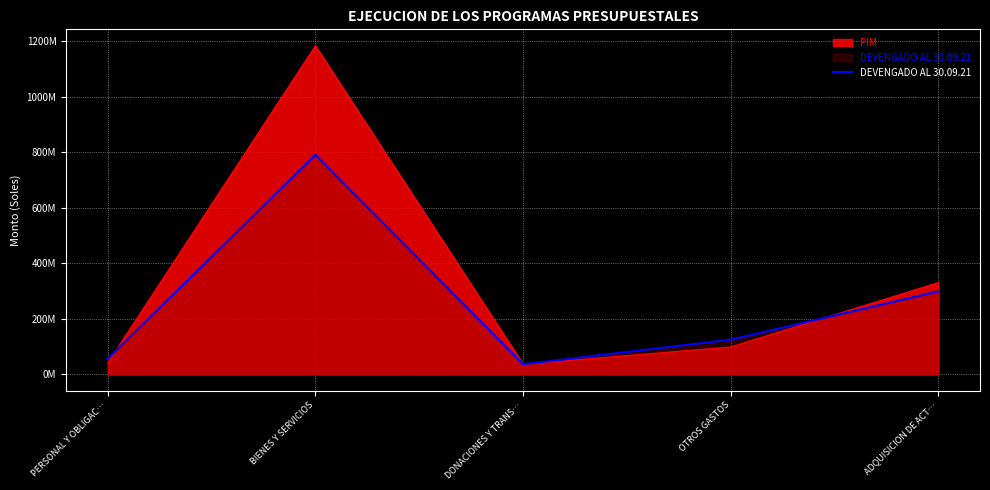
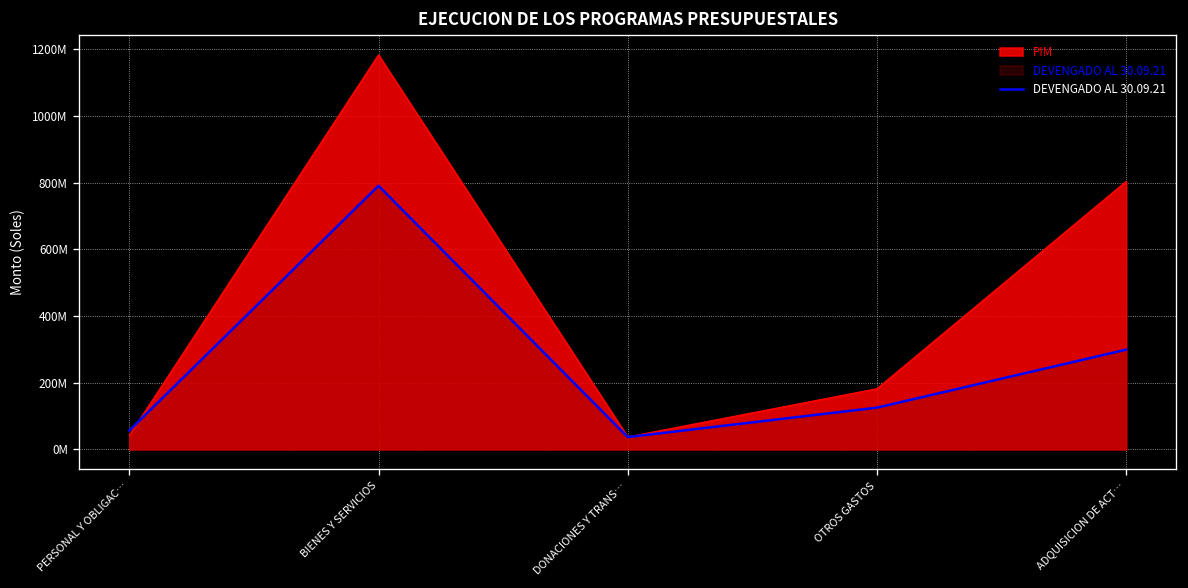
  {
    "PIM": {
      "PERSONAL Y OBLIGAC…": 40000000,
      "BIENES Y SERVICIOS": 1180000000,
-     "OTROS GASTOS": 100000000,
-     "ADQUISICION DE ACT…": 330000000
+     "OTROS GASTOS": 180000000,
+     "ADQUISICION DE ACT…": 800000000
    }
  }
